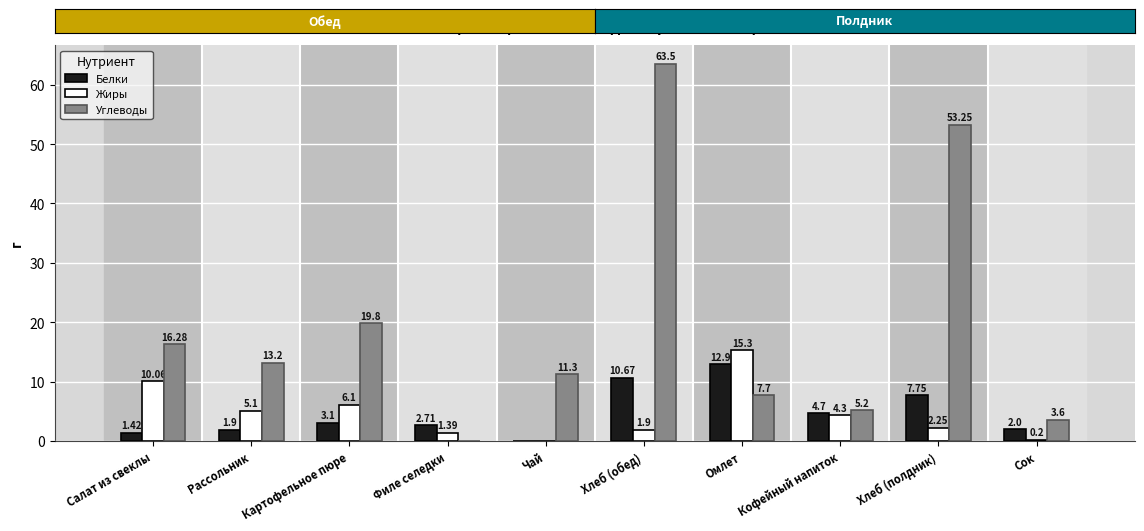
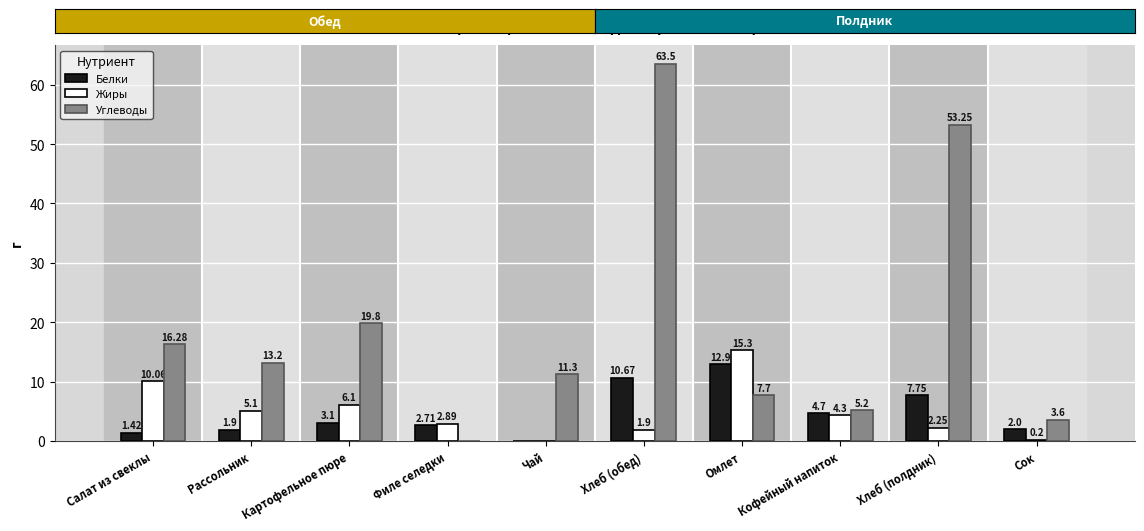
  {
    "Белки": {
      "Салат из свеклы": 1.42,
      "Рассольник": 1.9,
      "Картофельное пюре": 3.1,
      "Филе селедки": 2.71,
      "Хлеб (обед)": 10.67,
      "Омлет": 12.9,
      "Кофейный напиток": 4.7,
      "Хлеб (полдник)": 7.75,
      "Сок": 2.0
    },
    "Жиры": {
      "Салат из свеклы": 10.06,
      "Рассольник": 5.1,
      "Картофельное пюре": 6.1,
-     "Филе селедки": 1.39,
+     "Филе селедки": 2.89,
      "Хлеб (обед)": 1.9,
      "Омлет": 15.3,
      "Кофейный напиток": 4.3,
      "Хлеб (полдник)": 2.25,
      "Сок": 0.2
    },
    "Углеводы": {
      "Салат из свеклы": 16.28,
      "Рассольник": 13.2,
      "Картофельное пюре": 19.8,
      "Чай": 11.3,
      "Хлеб (обед)": 63.5,
      "Омлет": 7.7,
      "Кофейный напиток": 5.2,
      "Хлеб (полдник)": 53.25,
      "Сок": 3.6
    }
  }
